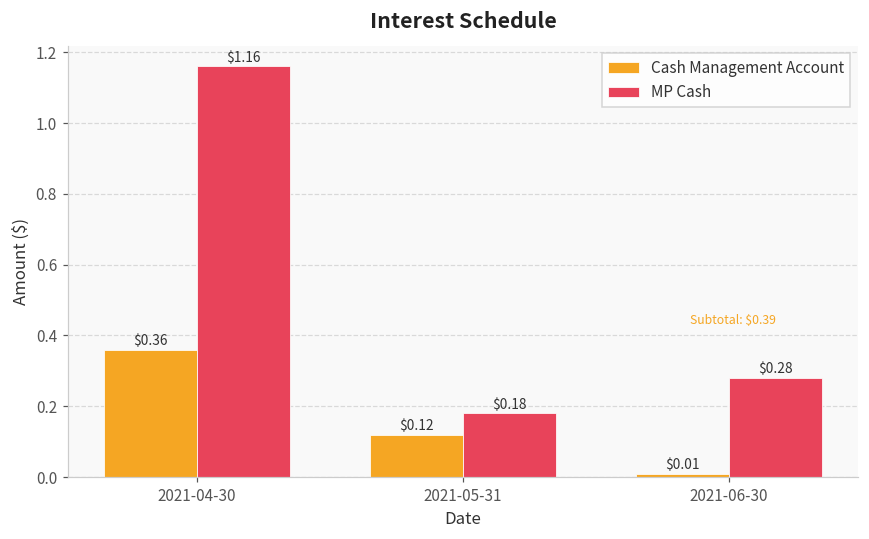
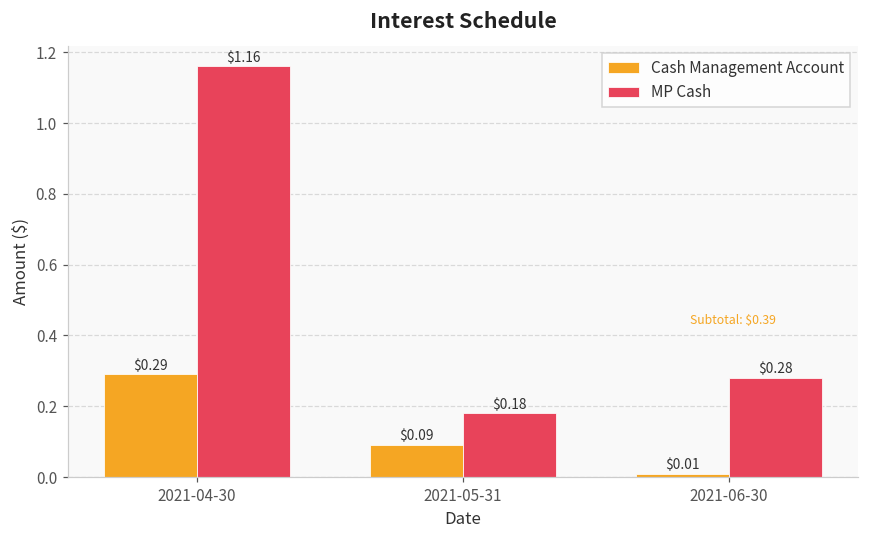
  {
    "Cash Management Account": {
-     "2021-04-30": "$0.36",
-     "2021-05-31": "$0.12",
+     "2021-04-30": "$0.29",
+     "2021-05-31": "$0.09",
      "2021-06-30": "$0.01"
    },
    "MP Cash": {
      "2021-04-30": "$1.16",
      "2021-05-31": "$0.18",
      "2021-06-30": "$0.28"
    }
  }
